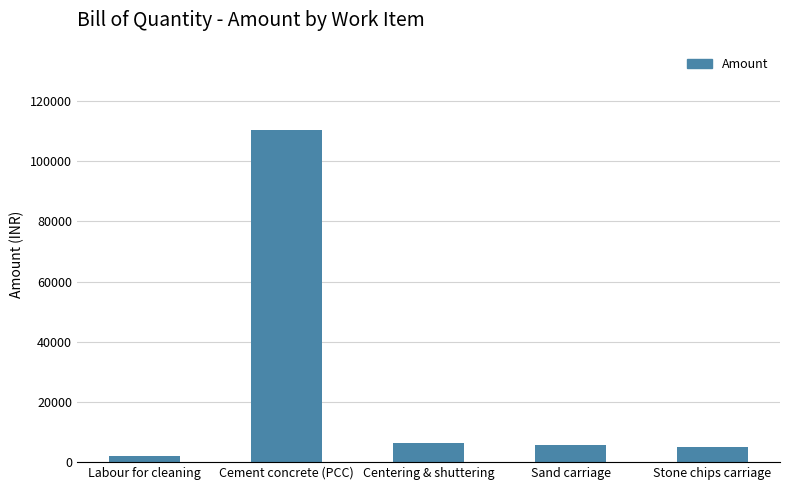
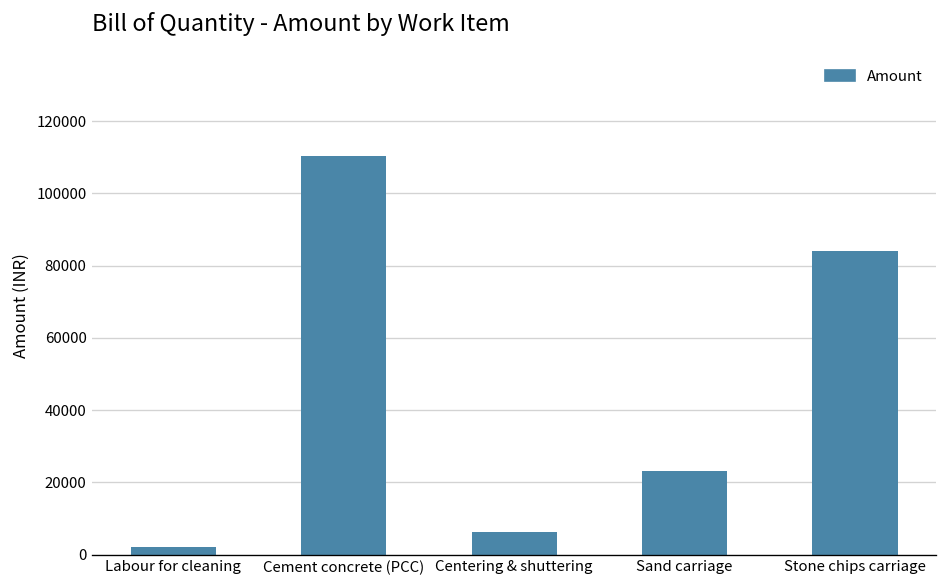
  {
    "Labour for cleaning": 2000,
    "Cement concrete (PCC)": 110000,
    "Centering & shuttering": 6000,
-   "Sand carriage": 6000,
-   "Stone chips carriage": 5000
+   "Sand carriage": 23000,
+   "Stone chips carriage": 84000
  }
